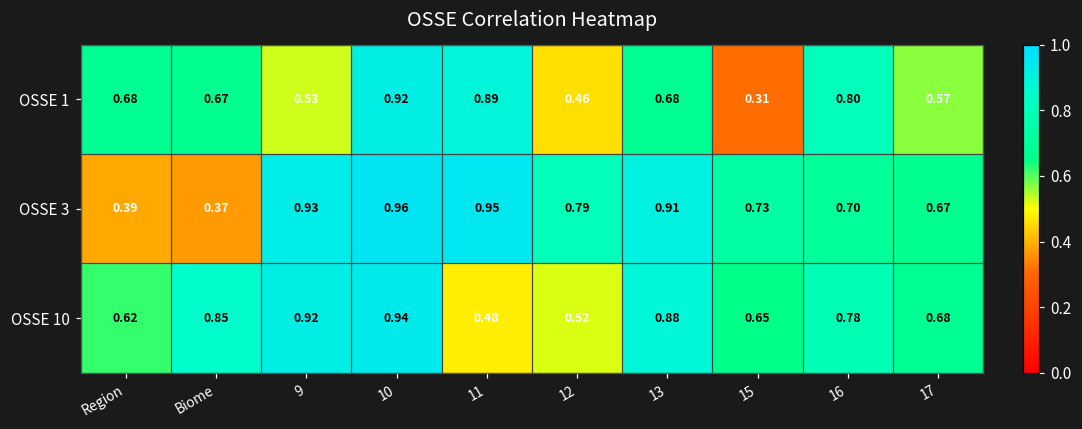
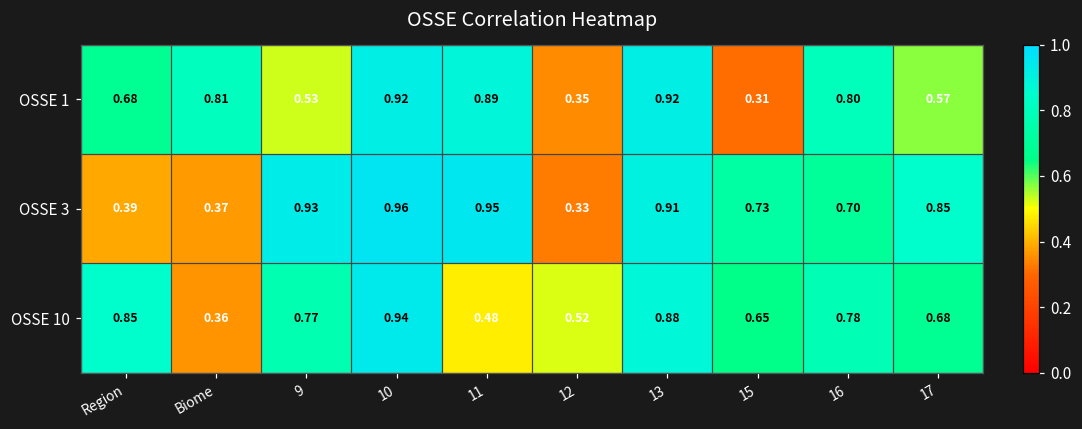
  {
    "OSSE 1": {
      "Region": 0.68,
-     "Biome": 0.67,
+     "Biome": 0.81,
      "9": 0.53,
      "10": 0.92,
      "11": 0.89,
-     "12": 0.46,
-     "13": 0.68,
+     "12": 0.35,
+     "13": 0.92,
      "15": 0.31,
      "16": 0.80,
      "17": 0.57
    },
    "OSSE 3": {
      "Region": 0.39,
      "Biome": 0.37,
      "9": 0.93,
      "10": 0.96,
      "11": 0.95,
-     "12": 0.79,
+     "12": 0.33,
      "13": 0.91,
      "15": 0.73,
      "16": 0.70,
-     "17": 0.67
+     "17": 0.85
    },
    "OSSE 10": {
-     "Region": 0.62,
-     "Biome": 0.85,
-     "9": 0.92,
+     "Region": 0.85,
+     "Biome": 0.36,
+     "9": 0.77,
      "10": 0.94,
      "11": 0.48,
      "12": 0.52,
      "13": 0.88,
      "15": 0.65,
      "16": 0.78,
      "17": 0.68
    }
  }
